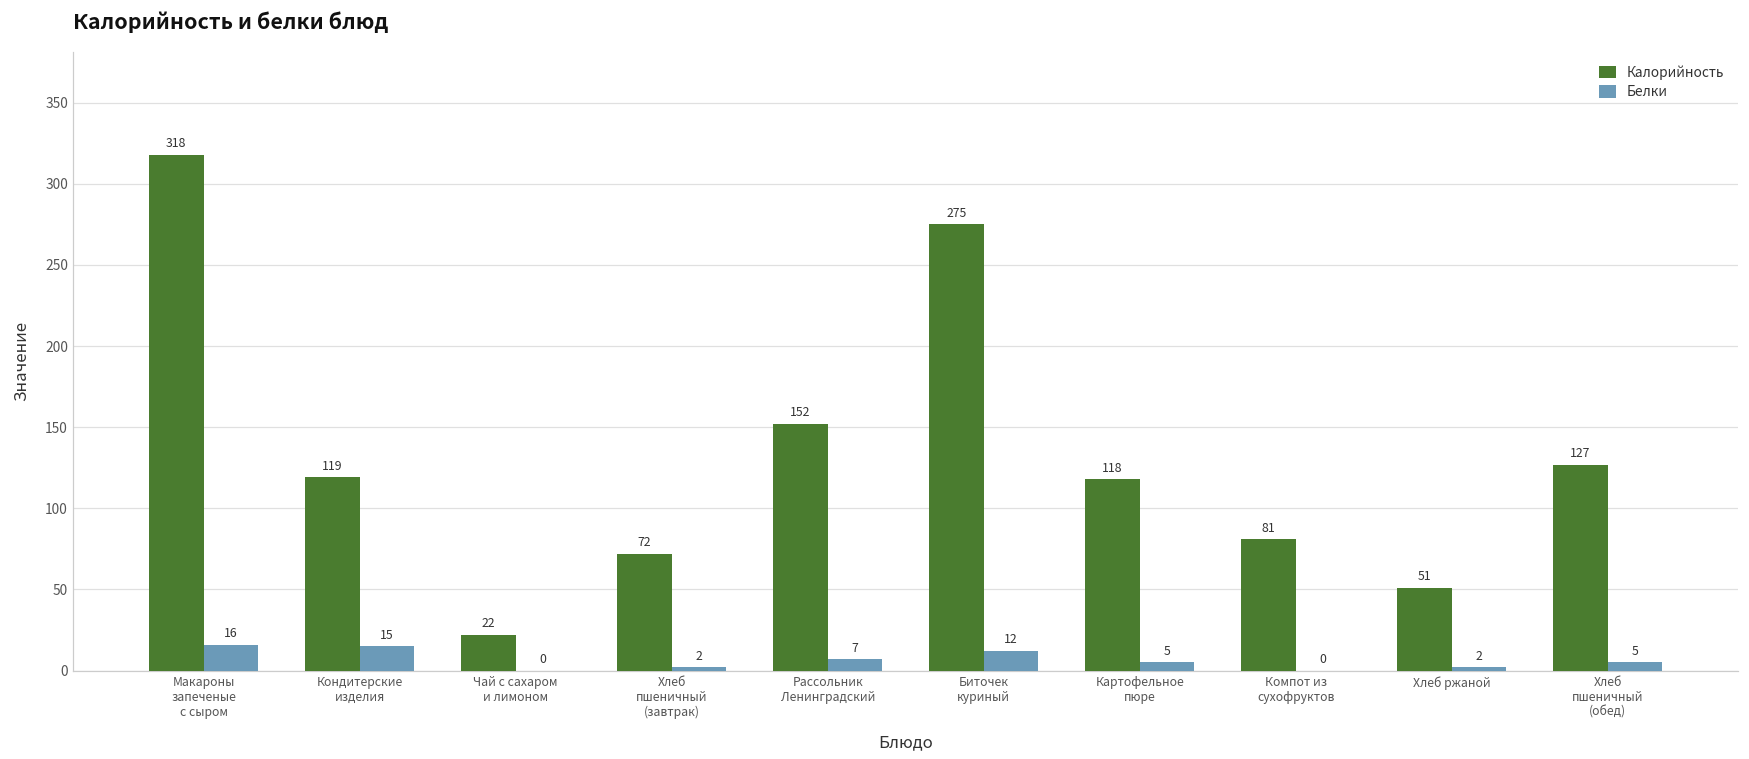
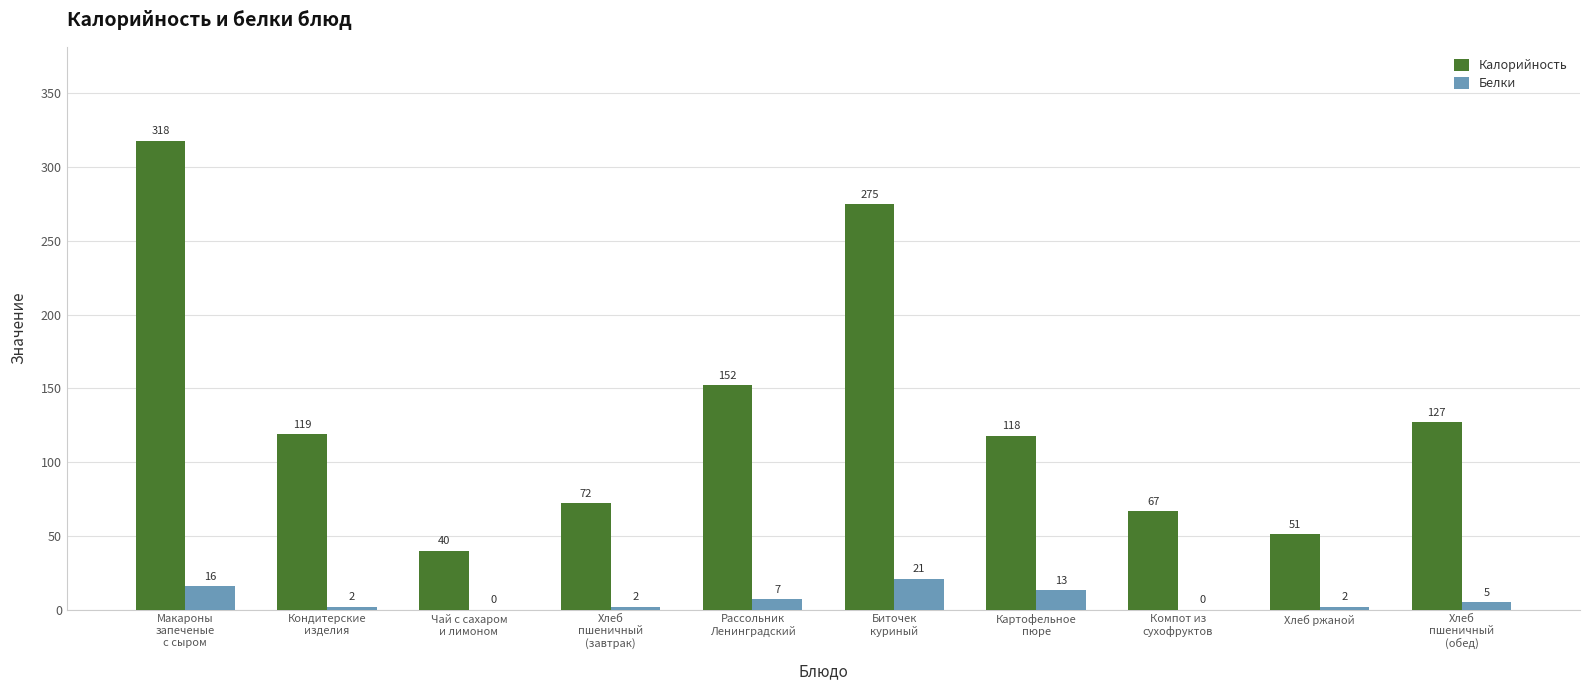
  {
    "Калорийность": {
      "Макароны запеченые с сыром": 318,
      "Кондитерские изделия": 119,
-     "Чай с сахаром и лимоном": 22,
+     "Чай с сахаром и лимоном": 40,
      "Хлеб пшеничный (завтрак)": 72,
      "Рассольник Ленинградский": 152,
      "Биточек куриный": 275,
      "Картофельное пюре": 118,
-     "Компот из сухофруктов": 81,
+     "Компот из сухофруктов": 67,
      "Хлеб ржаной": 51,
      "Хлеб пшеничный (обед)": 127
    },
    "Белки": {
      "Макароны запеченые с сыром": 16,
-     "Кондитерские изделия": 15,
+     "Кондитерские изделия": 2,
      "Чай с сахаром и лимоном": 0,
      "Хлеб пшеничный (завтрак)": 2,
      "Рассольник Ленинградский": 7,
-     "Биточек куриный": 12,
-     "Картофельное пюре": 5,
+     "Биточек куриный": 21,
+     "Картофельное пюре": 13,
      "Компот из сухофруктов": 0,
      "Хлеб ржаной": 2,
      "Хлеб пшеничный (обед)": 5
    }
  }
